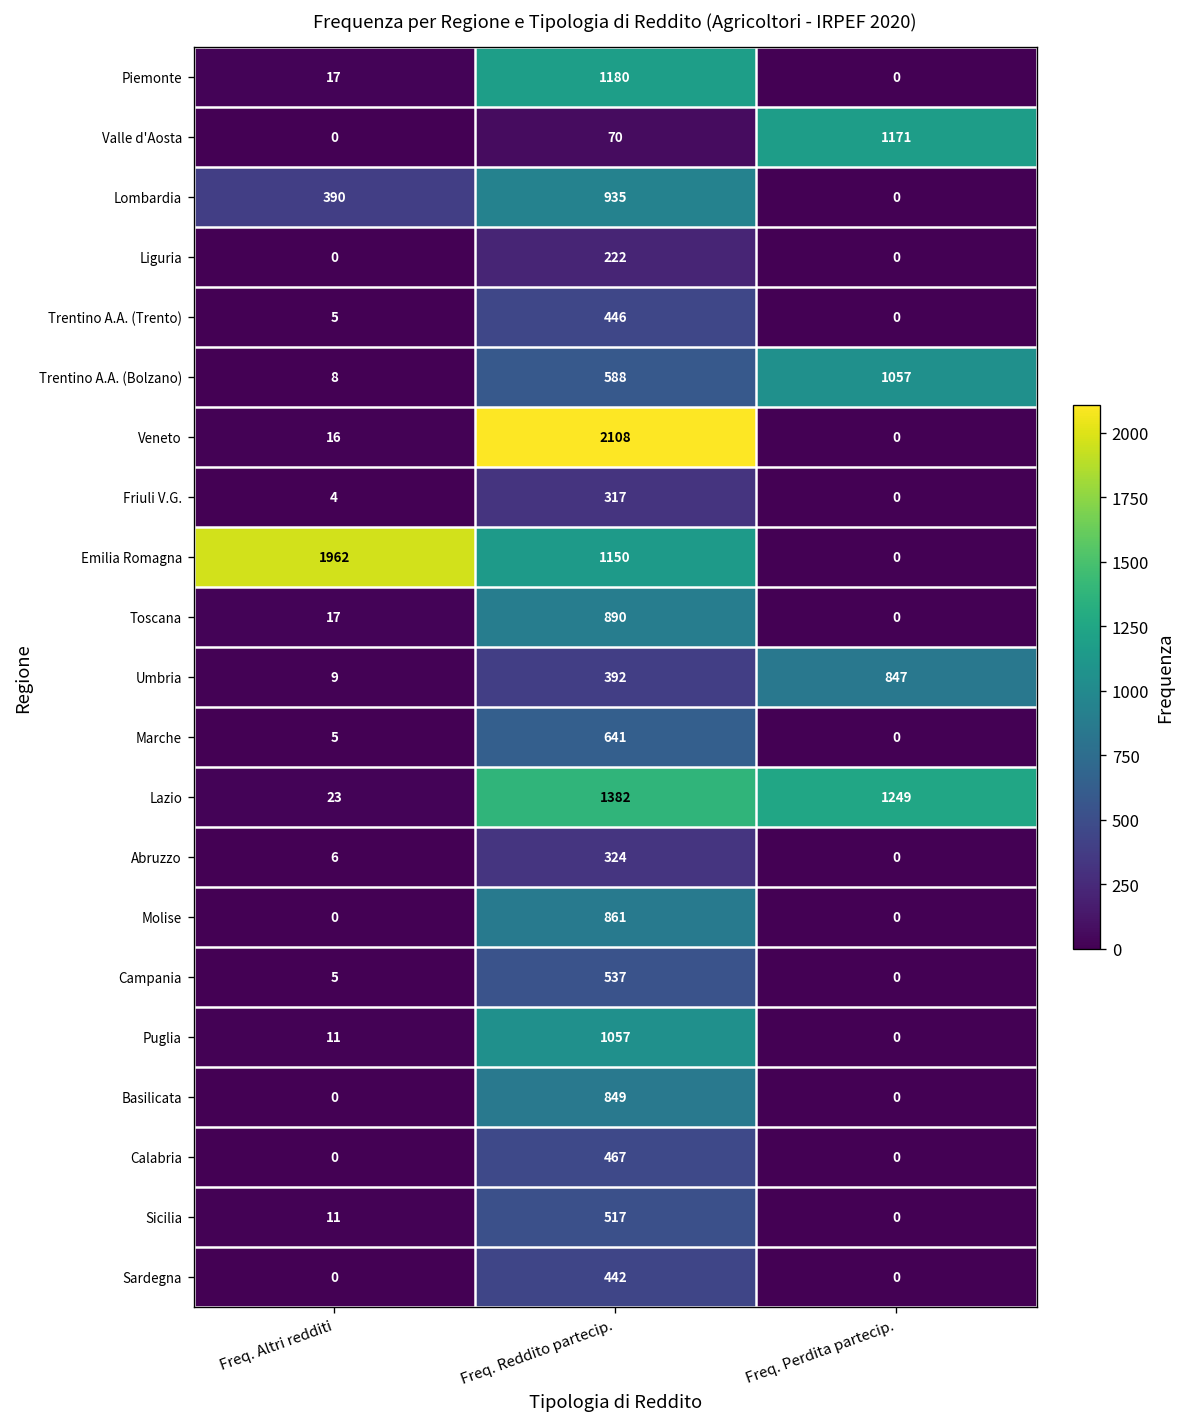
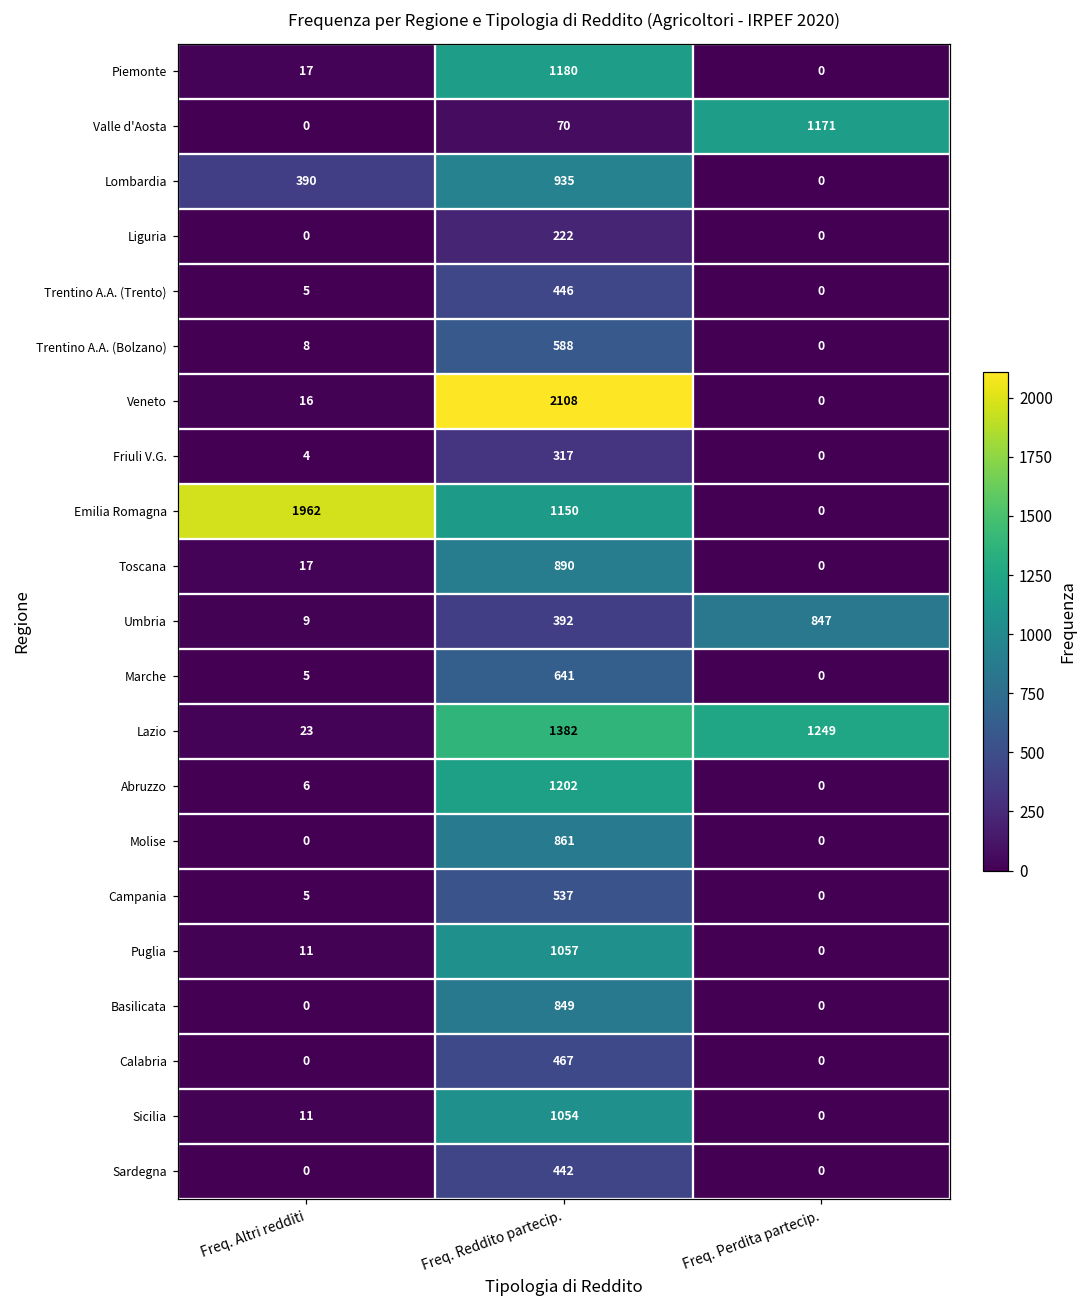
  {
    "Piemonte": {
      "Freq. Altri redditi": 17,
      "Freq. Reddito partecip.": 1180,
      "Freq. Perdita partecip.": 0
    },
    "Valle d'Aosta": {
      "Freq. Altri redditi": 0,
      "Freq. Reddito partecip.": 70,
      "Freq. Perdita partecip.": 1171
    },
    "Lombardia": {
      "Freq. Altri redditi": 390,
      "Freq. Reddito partecip.": 935,
      "Freq. Perdita partecip.": 0
    },
    "Liguria": {
      "Freq. Altri redditi": 0,
      "Freq. Reddito partecip.": 222,
      "Freq. Perdita partecip.": 0
    },
    "Trentino A.A. (Trento)": {
      "Freq. Altri redditi": 5,
      "Freq. Reddito partecip.": 446,
      "Freq. Perdita partecip.": 0
    },
    "Trentino A.A. (Bolzano)": {
      "Freq. Altri redditi": 8,
      "Freq. Reddito partecip.": 588,
-     "Freq. Perdita partecip.": 1057
+     "Freq. Perdita partecip.": 0
    },
    "Veneto": {
      "Freq. Altri redditi": 16,
      "Freq. Reddito partecip.": 2108,
      "Freq. Perdita partecip.": 0
    },
    "Friuli V.G.": {
      "Freq. Altri redditi": 4,
      "Freq. Reddito partecip.": 317,
      "Freq. Perdita partecip.": 0
    },
    "Emilia Romagna": {
      "Freq. Altri redditi": 1962,
      "Freq. Reddito partecip.": 1150,
      "Freq. Perdita partecip.": 0
    },
    "Toscana": {
      "Freq. Altri redditi": 17,
      "Freq. Reddito partecip.": 890,
      "Freq. Perdita partecip.": 0
    },
    "Umbria": {
      "Freq. Altri redditi": 9,
      "Freq. Reddito partecip.": 392,
      "Freq. Perdita partecip.": 847
    },
    "Marche": {
      "Freq. Altri redditi": 5,
      "Freq. Reddito partecip.": 641,
      "Freq. Perdita partecip.": 0
    },
    "Lazio": {
      "Freq. Altri redditi": 23,
      "Freq. Reddito partecip.": 1382,
      "Freq. Perdita partecip.": 1249
    },
    "Abruzzo": {
      "Freq. Altri redditi": 6,
-     "Freq. Reddito partecip.": 324,
+     "Freq. Reddito partecip.": 1202,
      "Freq. Perdita partecip.": 0
    },
    "Molise": {
      "Freq. Altri redditi": 0,
      "Freq. Reddito partecip.": 861,
      "Freq. Perdita partecip.": 0
    },
    "Campania": {
      "Freq. Altri redditi": 5,
      "Freq. Reddito partecip.": 537,
      "Freq. Perdita partecip.": 0
    },
    "Puglia": {
      "Freq. Altri redditi": 11,
      "Freq. Reddito partecip.": 1057,
      "Freq. Perdita partecip.": 0
    },
    "Basilicata": {
      "Freq. Altri redditi": 0,
      "Freq. Reddito partecip.": 849,
      "Freq. Perdita partecip.": 0
    },
    "Calabria": {
      "Freq. Altri redditi": 0,
      "Freq. Reddito partecip.": 467,
      "Freq. Perdita partecip.": 0
    },
    "Sicilia": {
      "Freq. Altri redditi": 11,
-     "Freq. Reddito partecip.": 517,
+     "Freq. Reddito partecip.": 1054,
      "Freq. Perdita partecip.": 0
    },
    "Sardegna": {
      "Freq. Altri redditi": 0,
      "Freq. Reddito partecip.": 442,
      "Freq. Perdita partecip.": 0
    }
  }
